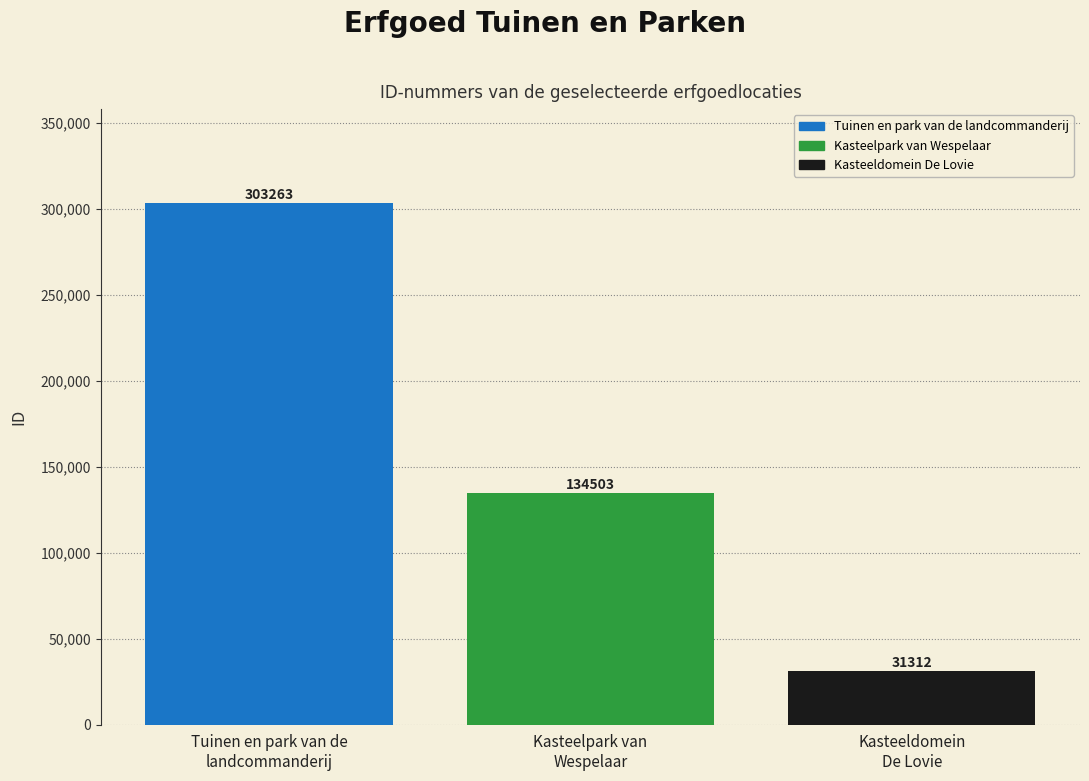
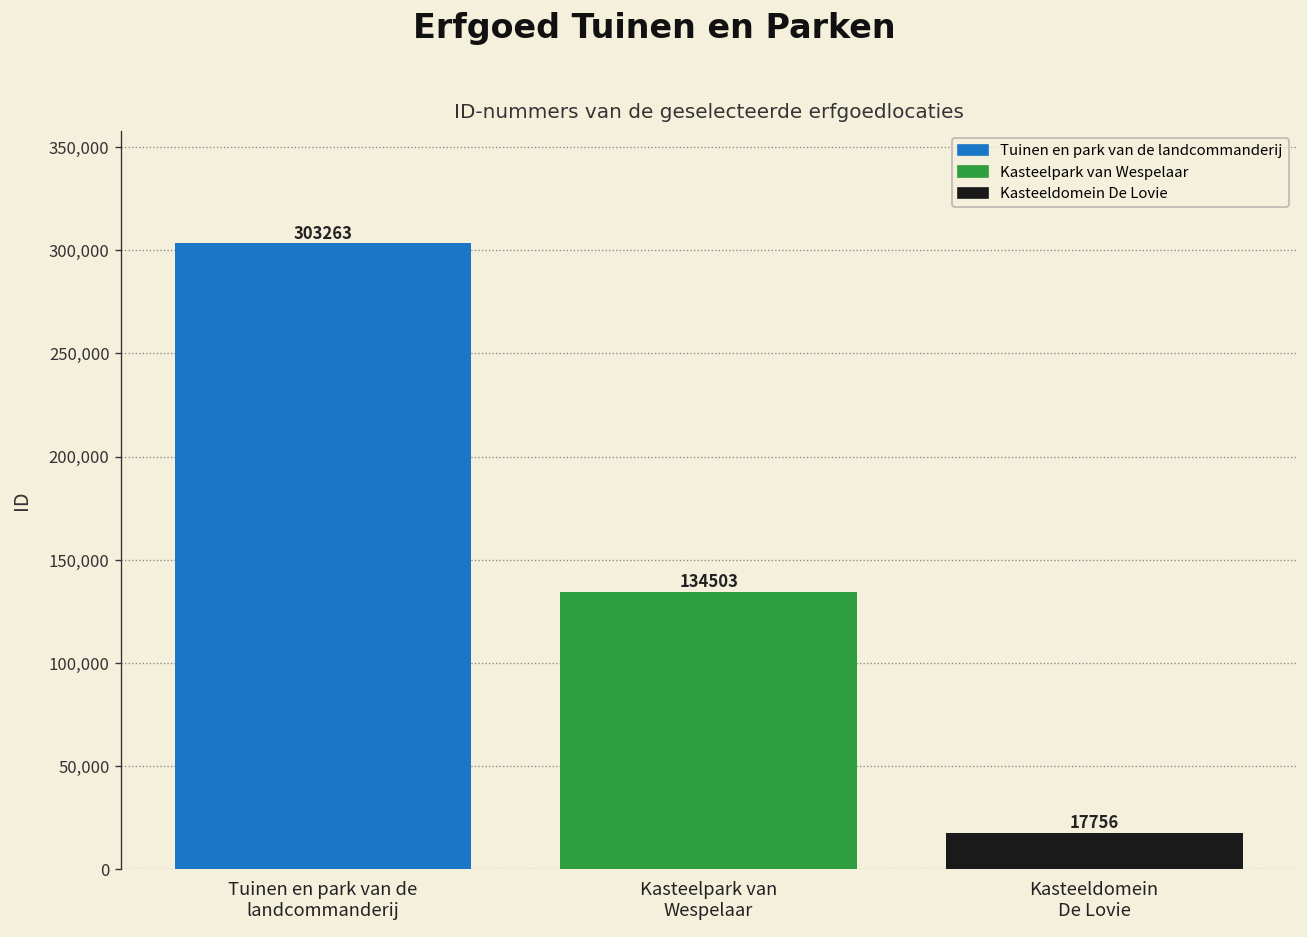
  {
    "Kasteelpark van Wespelaar": {
      "Kasteelpark van Wespelaar": 134503
    },
    "Kasteeldomein De Lovie": {
-     "Kasteeldomein De Lovie": 31312
+     "Kasteeldomein De Lovie": 17756
    }
  }
